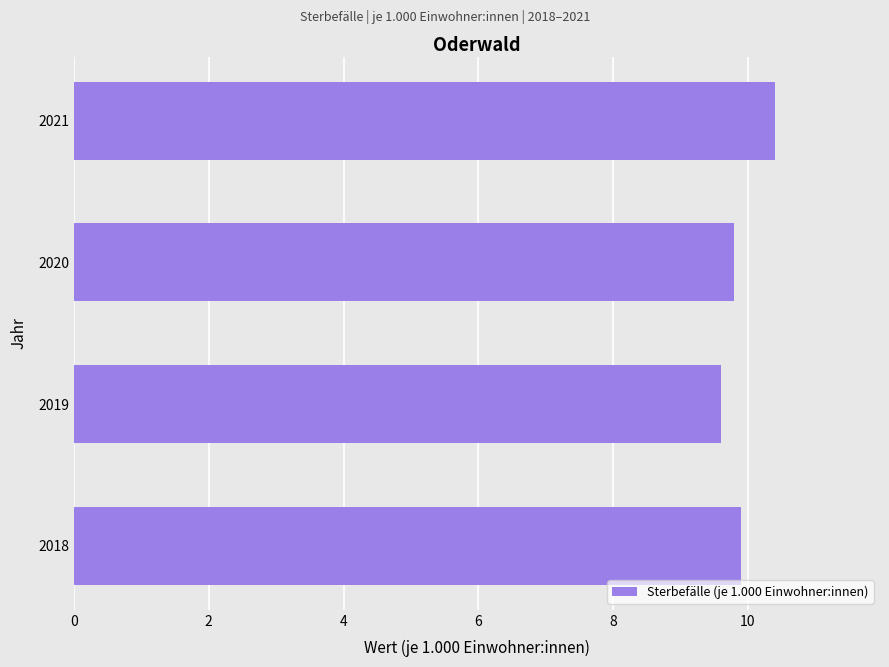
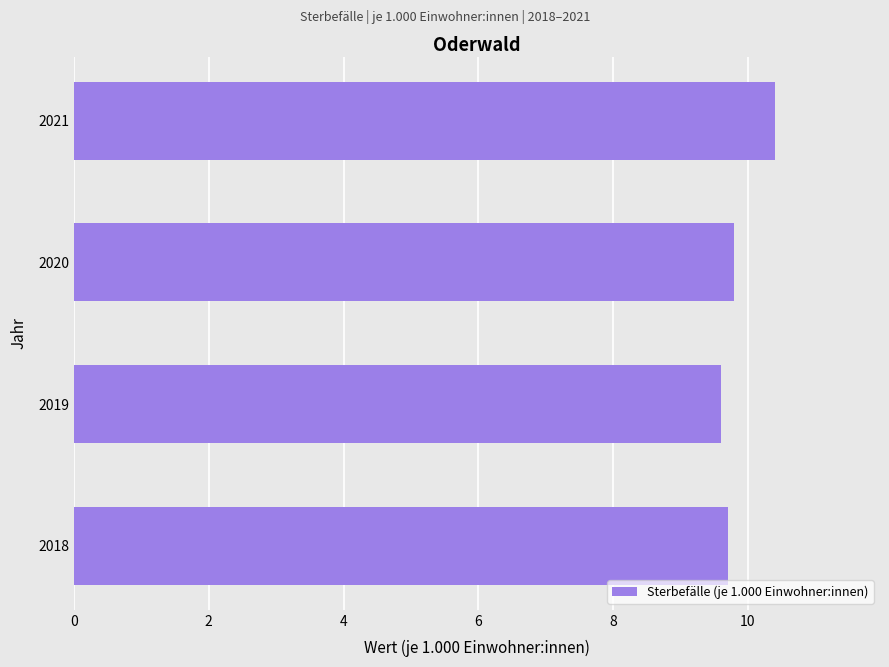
  {
    "2021": 10.4,
    "2020": 9.8,
    "2019": 9.6,
-   "2018": 9.9
+   "2018": 9.7
  }
